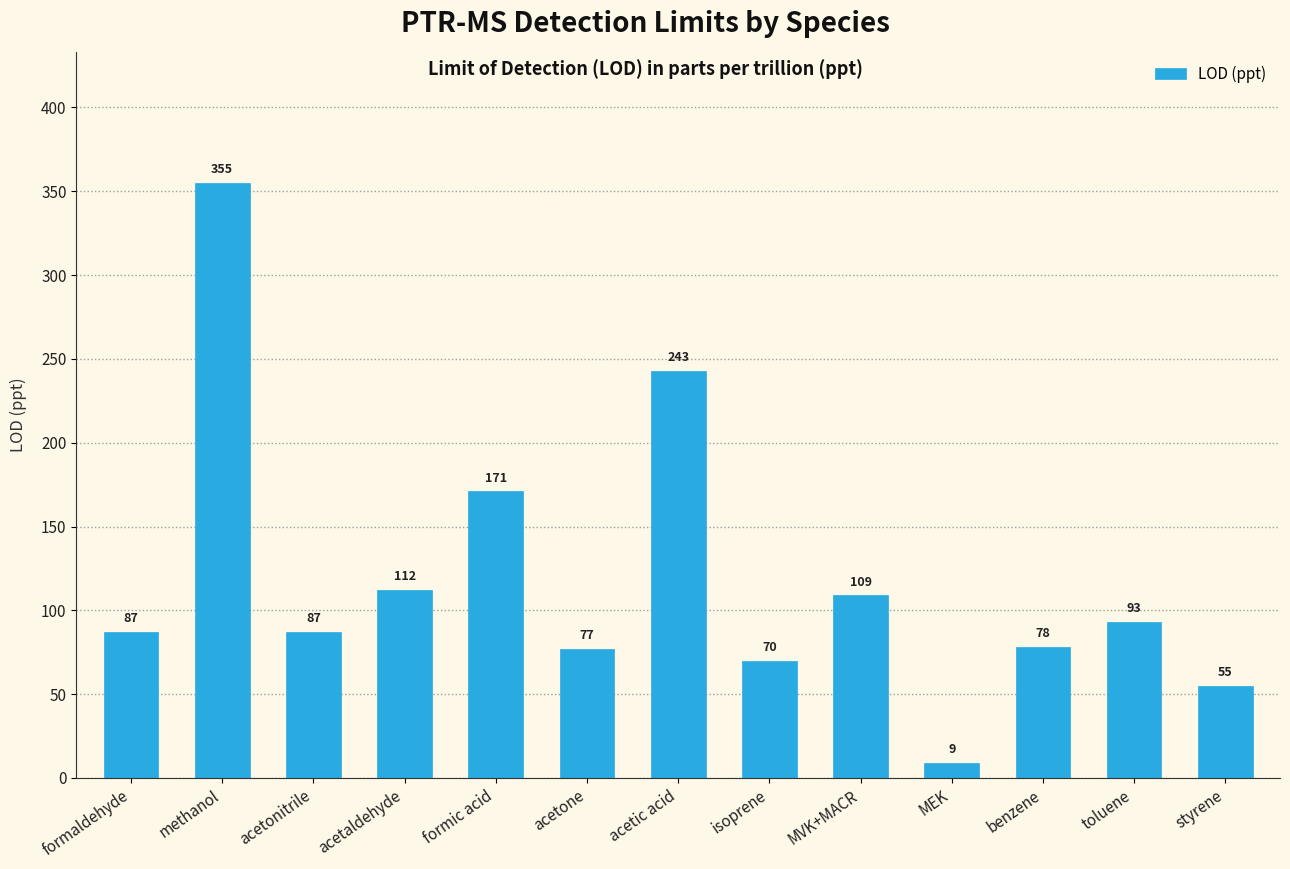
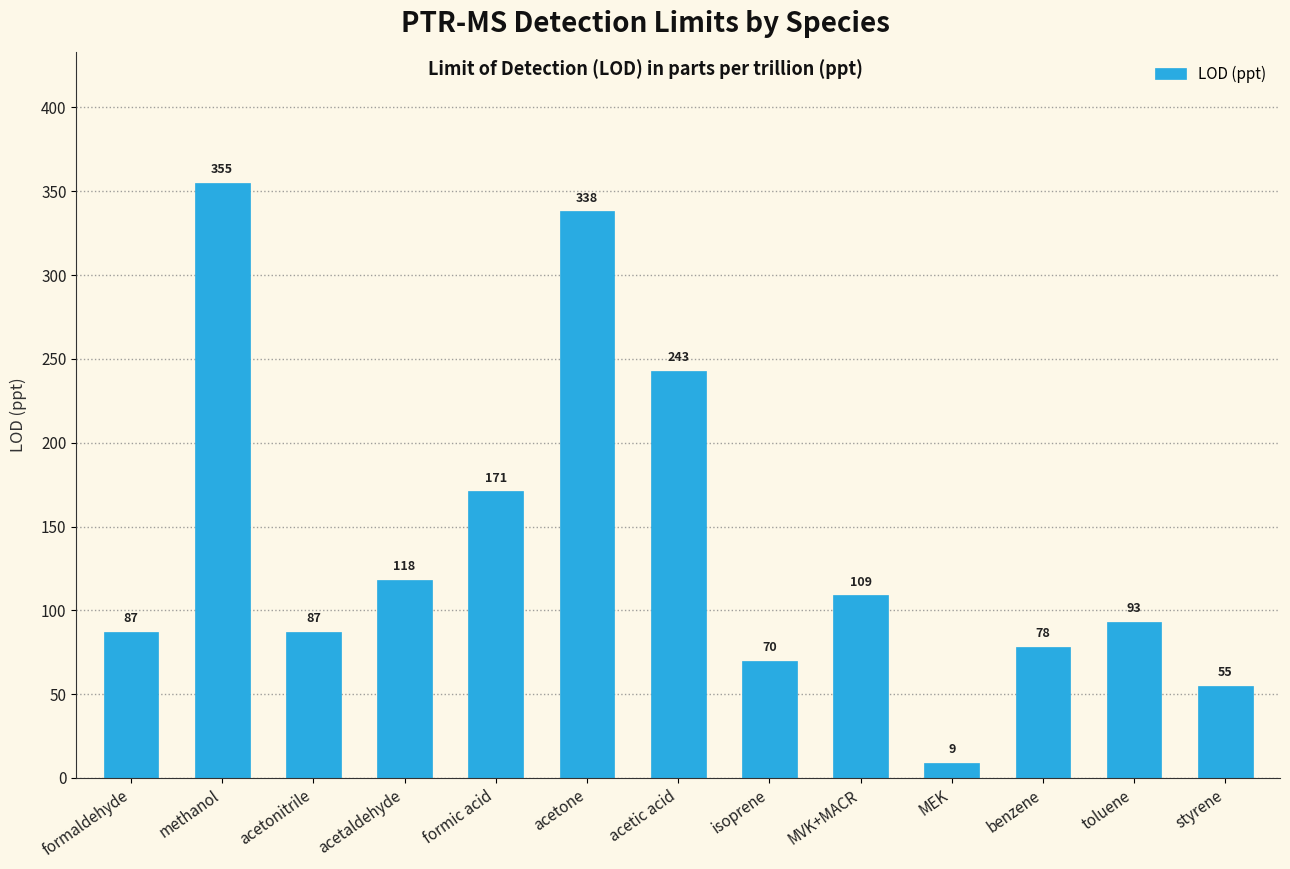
  {
    "formaldehyde": 87,
    "methanol": 355,
    "acetonitrile": 87,
-   "acetaldehyde": 112,
+   "acetaldehyde": 118,
    "formic acid": 171,
-   "acetone": 77,
+   "acetone": 338,
    "acetic acid": 243,
    "isoprene": 70,
    "MVK+MACR": 109,
    "MEK": 9,
    "benzene": 78,
    "toluene": 93,
    "styrene": 55
  }
